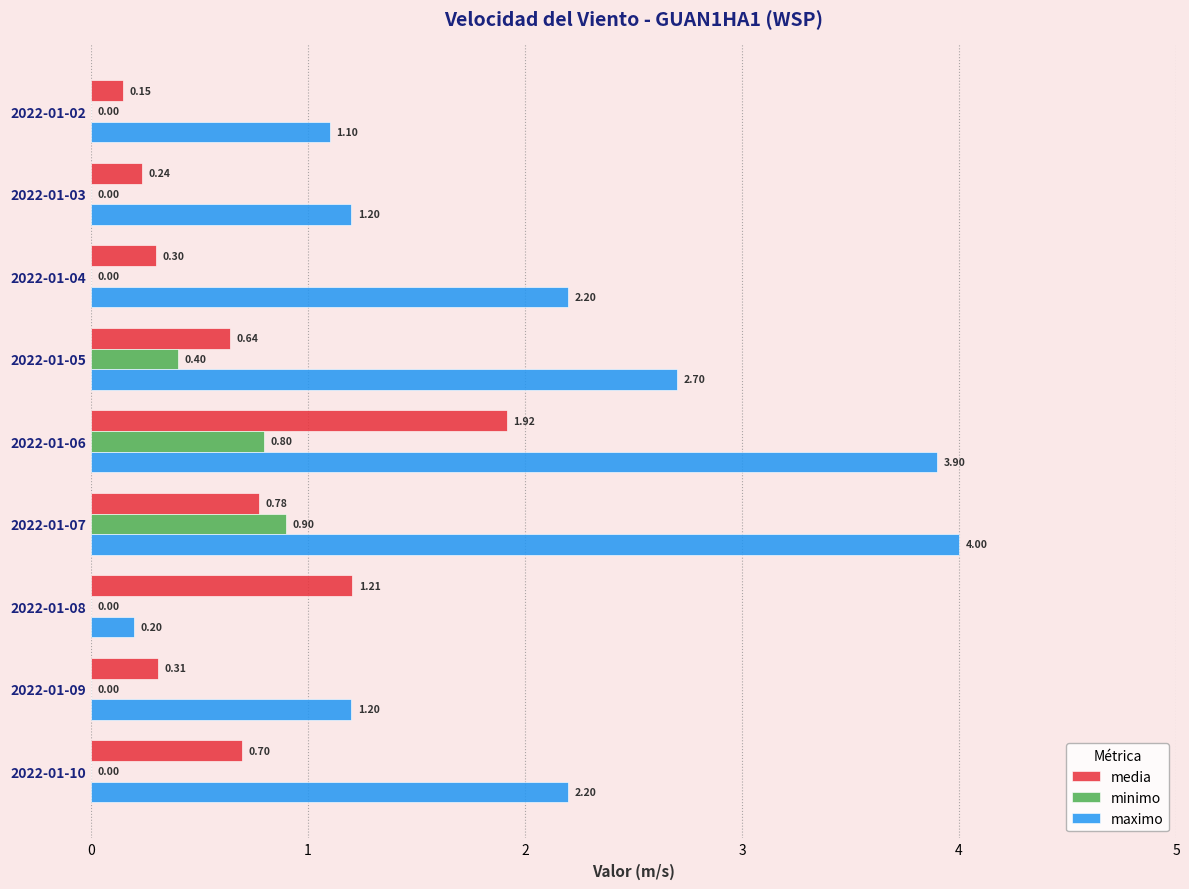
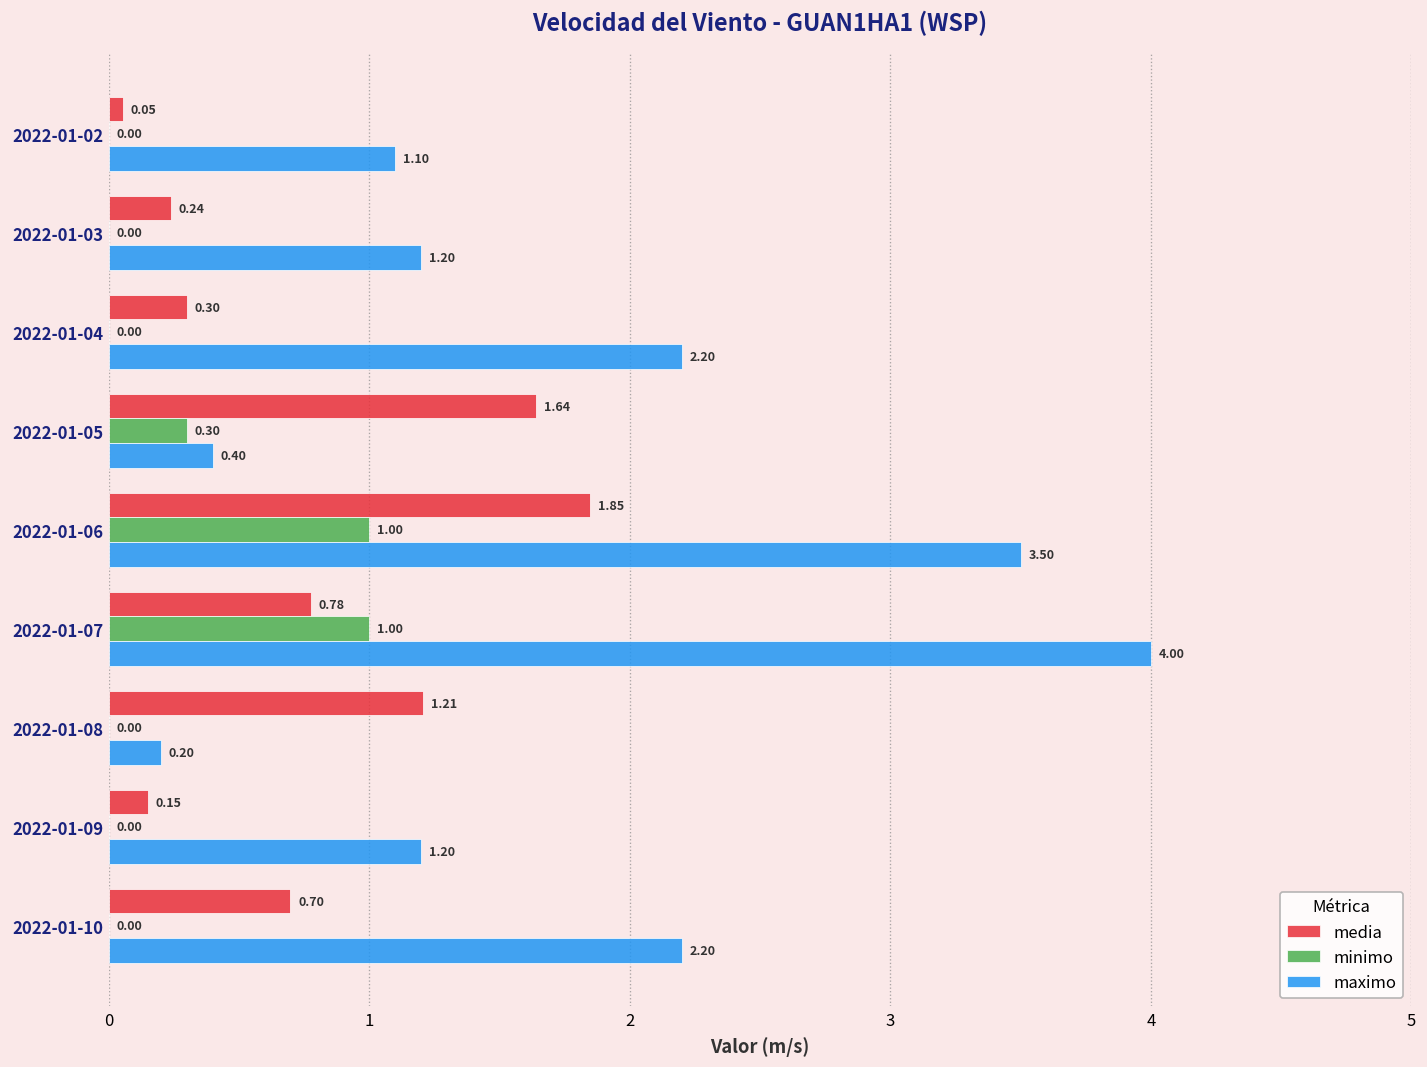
  {
    "media": {
-     "2022-01-02": 0.15,
+     "2022-01-02": 0.05,
      "2022-01-03": 0.24,
      "2022-01-04": 0.30,
-     "2022-01-05": 0.64,
-     "2022-01-06": 1.92,
+     "2022-01-05": 1.64,
+     "2022-01-06": 1.85,
      "2022-01-07": 0.78,
      "2022-01-08": 1.21,
-     "2022-01-09": 0.31,
+     "2022-01-09": 0.15,
      "2022-01-10": 0.70
    },
    "minimo": {
      "2022-01-02": 0.00,
      "2022-01-03": 0.00,
      "2022-01-04": 0.00,
-     "2022-01-05": 0.40,
-     "2022-01-06": 0.80,
-     "2022-01-07": 0.90,
+     "2022-01-05": 0.30,
+     "2022-01-06": 1.00,
+     "2022-01-07": 1.00,
      "2022-01-08": 0.00,
      "2022-01-09": 0.00,
      "2022-01-10": 0.00
    },
    "maximo": {
      "2022-01-02": 1.10,
      "2022-01-03": 1.20,
      "2022-01-04": 2.20,
-     "2022-01-05": 2.70,
-     "2022-01-06": 3.90,
+     "2022-01-05": 0.40,
+     "2022-01-06": 3.50,
      "2022-01-07": 4.00,
      "2022-01-08": 0.20,
      "2022-01-09": 1.20,
      "2022-01-10": 2.20
    }
  }
